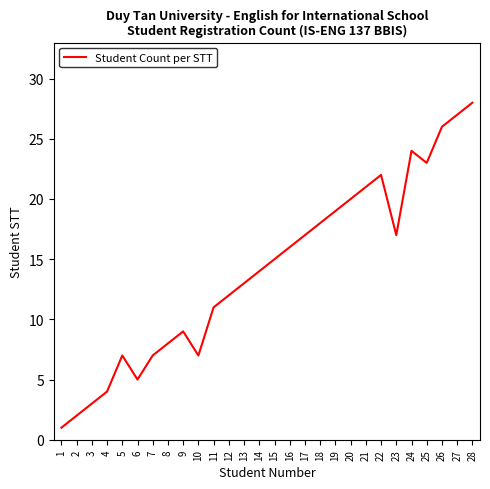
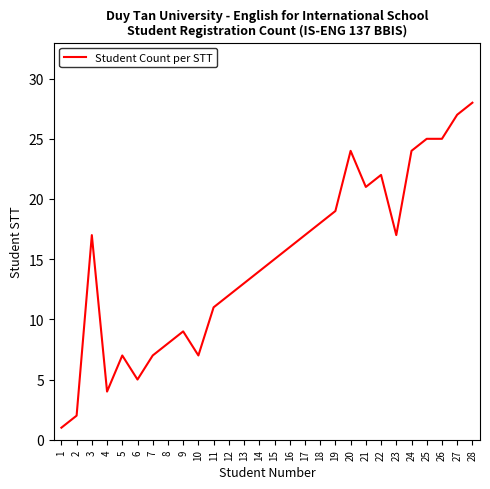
  {
    "1": 1,
    "2": 2,
-   "3": 3,
+   "3": 17,
    "4": 4,
    "5": 7,
    "6": 5,
    "7": 7,
    "8": 8,
    "9": 9,
    "10": 7,
    "11": 11,
    "12": 12,
    "13": 13,
    "14": 14,
    "15": 15,
    "16": 16,
    "17": 17,
    "18": 18,
    "19": 19,
-   "20": 20,
+   "20": 24,
    "21": 21,
    "22": 22,
    "23": 17,
    "24": 24,
-   "25": 23,
-   "26": 26,
+   "25": 25,
+   "26": 25,
    "27": 27,
    "28": 28
  }
